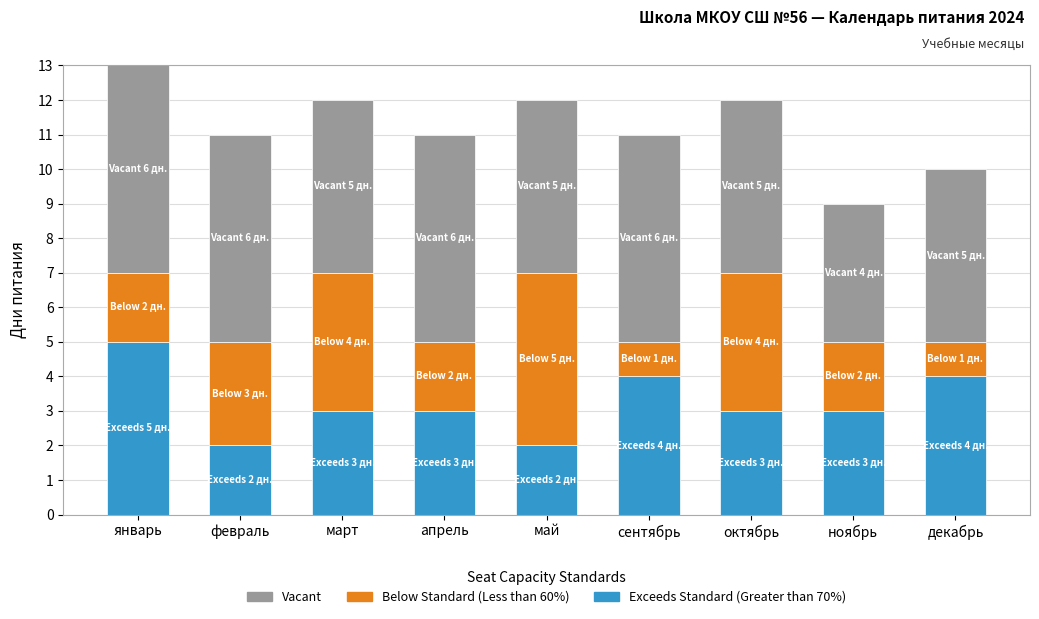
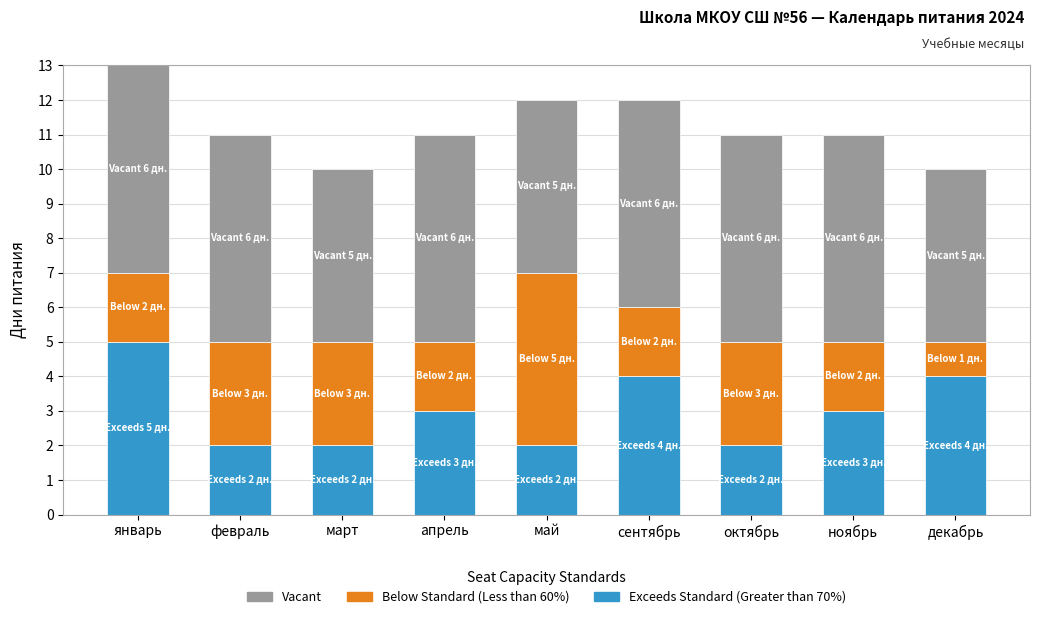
  {
    "Exceeds Standard (Greater than 70%)": {
      "январь": 5,
      "февраль": 2,
-     "март": 3,
+     "март": 2,
      "апрель": 3,
      "май": 2,
      "сентябрь": 4,
-     "октябрь": 3,
+     "октябрь": 2,
      "ноябрь": 3,
      "декабрь": 4
    },
    "Below Standard (Less than 60%)": {
      "январь": 2,
      "февраль": 3,
-     "март": 4,
+     "март": 3,
      "апрель": 2,
      "май": 5,
-     "сентябрь": 1,
-     "октябрь": 4,
+     "сентябрь": 2,
+     "октябрь": 3,
      "ноябрь": 2,
      "декабрь": 1
    },
    "Vacant": {
      "январь": 6,
      "февраль": 6,
      "март": 5,
      "апрель": 6,
      "май": 5,
      "сентябрь": 6,
-     "октябрь": 5,
-     "ноябрь": 4,
+     "октябрь": 6,
+     "ноябрь": 6,
      "декабрь": 5
    }
  }
